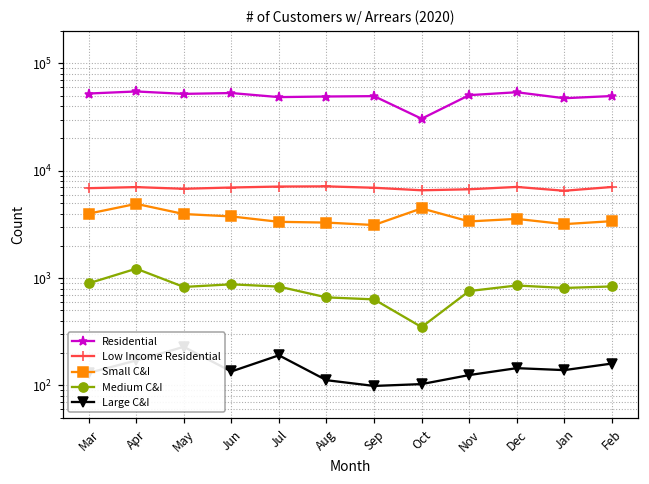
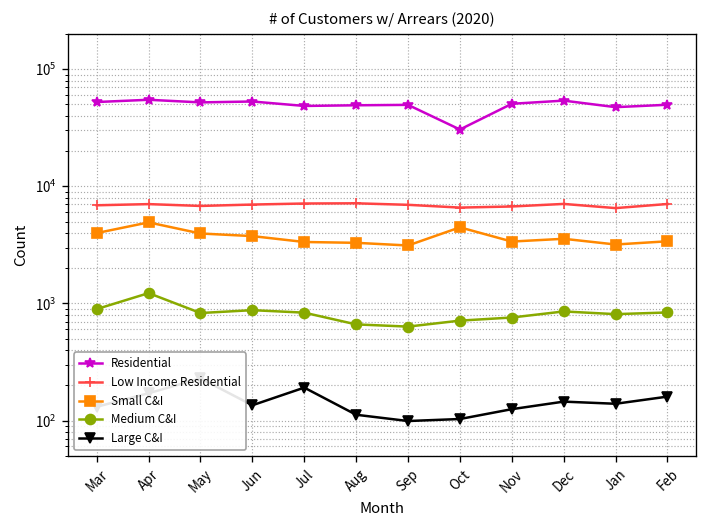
  {
    "Residential": {
      "Mar": 50000,
      "Apr": 50000,
      "May": 50000,
      "Jun": 50000,
      "Jul": 50000,
      "Aug": 50000,
      "Sep": 50000,
      "Oct": 31000,
      "Nov": 50000,
      "Dec": 50000,
      "Jan": 50000,
      "Feb": 50000
    },
    "Low Income Residential": {
      "Mar": 7000,
      "Apr": 7000,
      "May": 7000,
      "Jun": 7000,
      "Jul": 7000,
      "Aug": 7000,
      "Sep": 7000,
      "Oct": 7000,
      "Nov": 7000,
      "Dec": 7000,
      "Jan": 7000,
      "Feb": 7000
    },
    "Small C&I": {
      "Mar": 4000,
      "Apr": 5000,
      "May": 4000,
      "Jun": 3800,
      "Jul": 3300,
      "Aug": 3300,
      "Sep": 3100,
      "Oct": 4000,
      "Nov": 3400,
      "Dec": 3600,
      "Jan": 3200,
      "Feb": 3400
    },
    "Medium C&I": {
      "Mar": 900,
      "Apr": 1200,
      "May": 800,
      "Jun": 900,
      "Jul": 800,
      "Aug": 700,
      "Sep": 600,
-     "Oct": 350,
+     "Oct": 700,
      "Nov": 800,
      "Dec": 900,
      "Jan": 800,
      "Feb": 800
    },
    "Large C&I": {
      "Jun": 140,
      "Jul": 190,
      "Aug": 110,
      "Sep": 100,
      "Oct": 100,
      "Nov": 130,
      "Dec": 150,
      "Jan": 140,
      "Feb": 160
    }
  }
